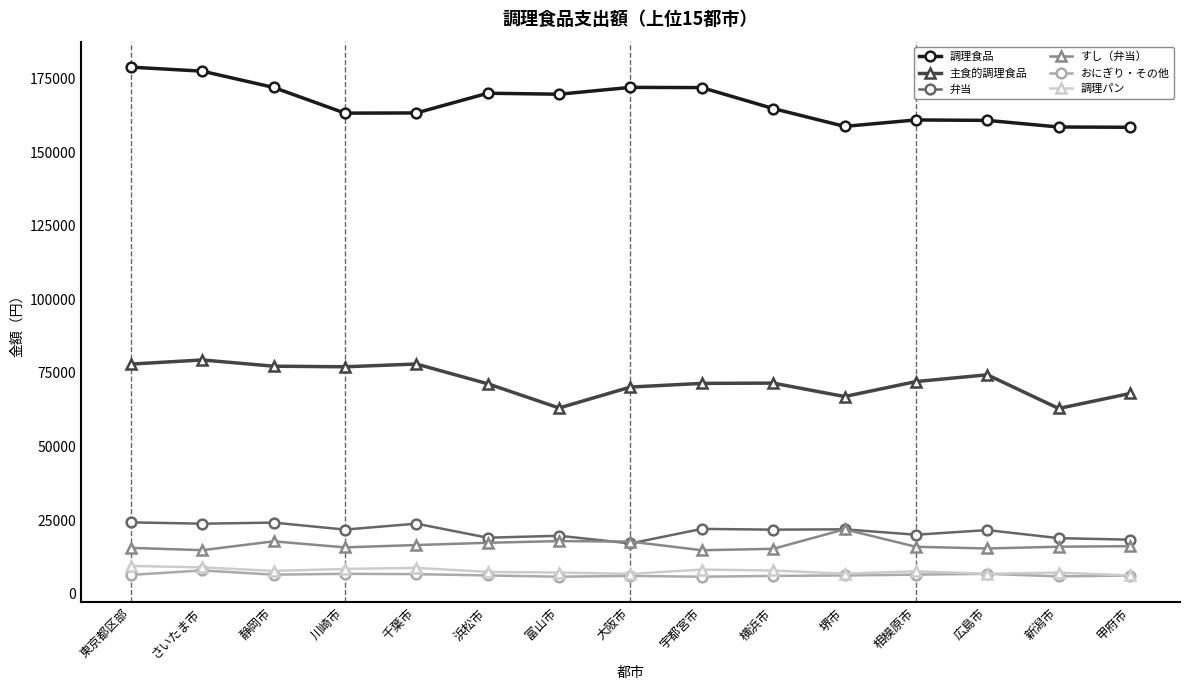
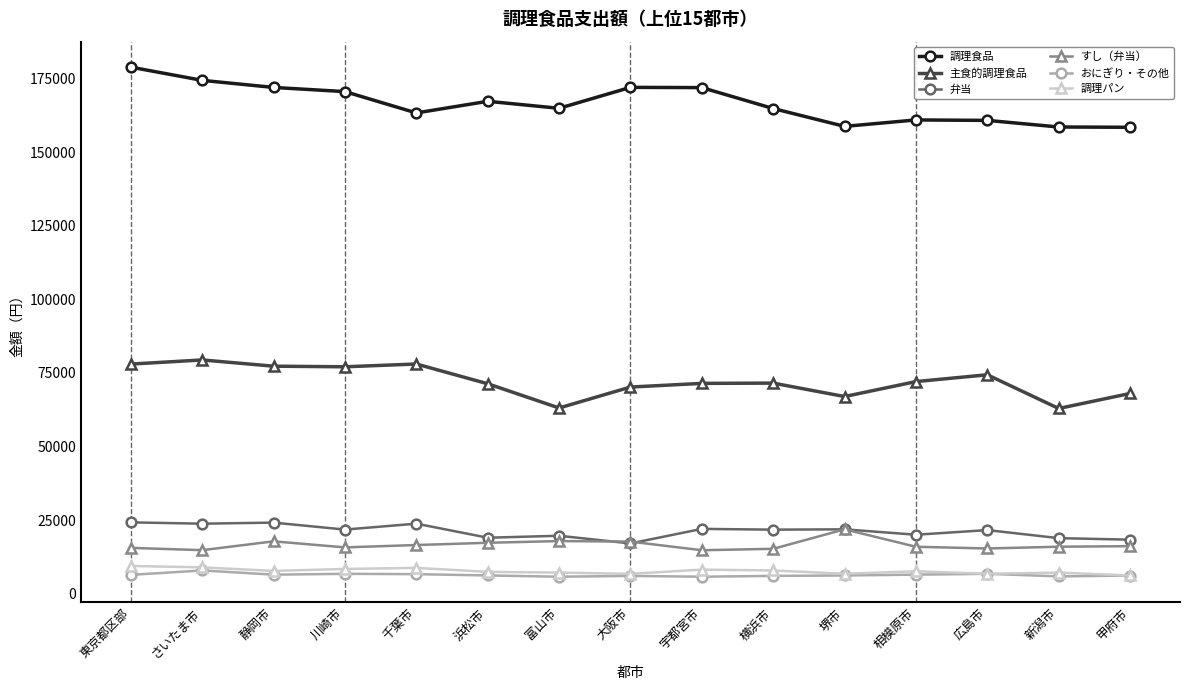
  {
    "調理食品": {
      "東京都区部": 179000,
-     "さいたま市": 177000,
+     "さいたま市": 174000,
      "静岡市": 172000,
-     "川崎市": 163000,
+     "川崎市": 171000,
      "千葉市": 163000,
-     "浜松市": 170000,
-     "富山市": 170000,
+     "浜松市": 167000,
+     "富山市": 165000,
      "大阪市": 172000,
      "宇都宮市": 172000,
      "横浜市": 165000,
      "堺市": 159000,
      "相模原市": 161000,
      "広島市": 161000,
      "新潟市": 159000,
      "甲府市": 158000
    }
  }
